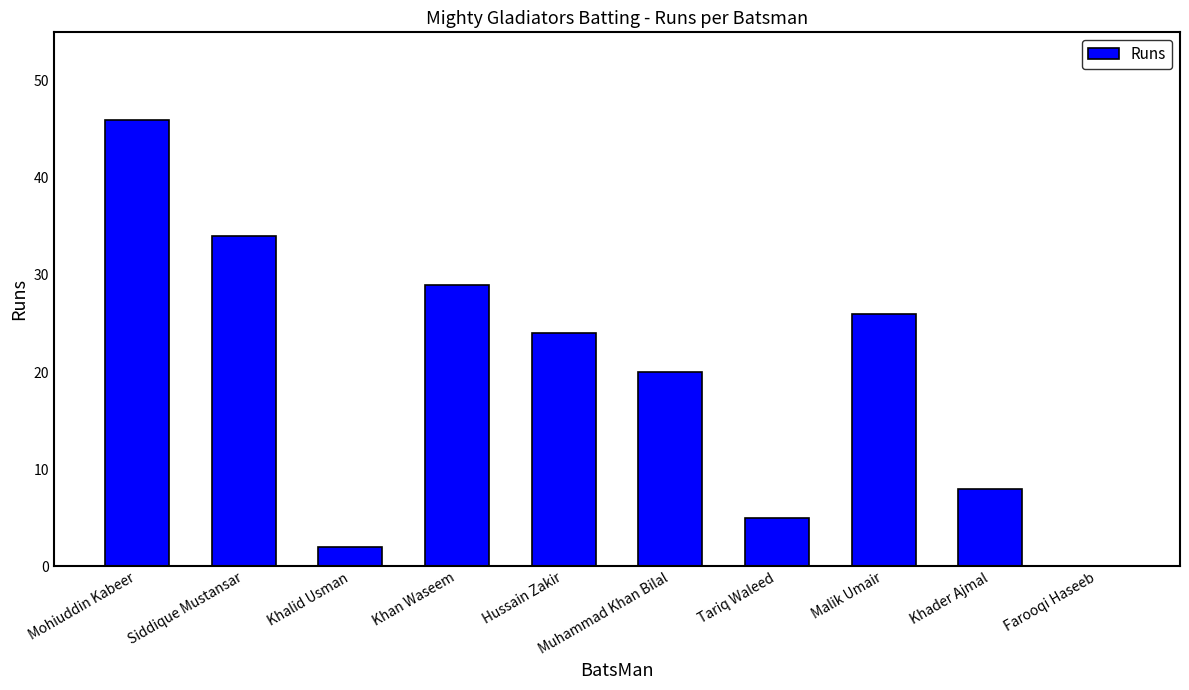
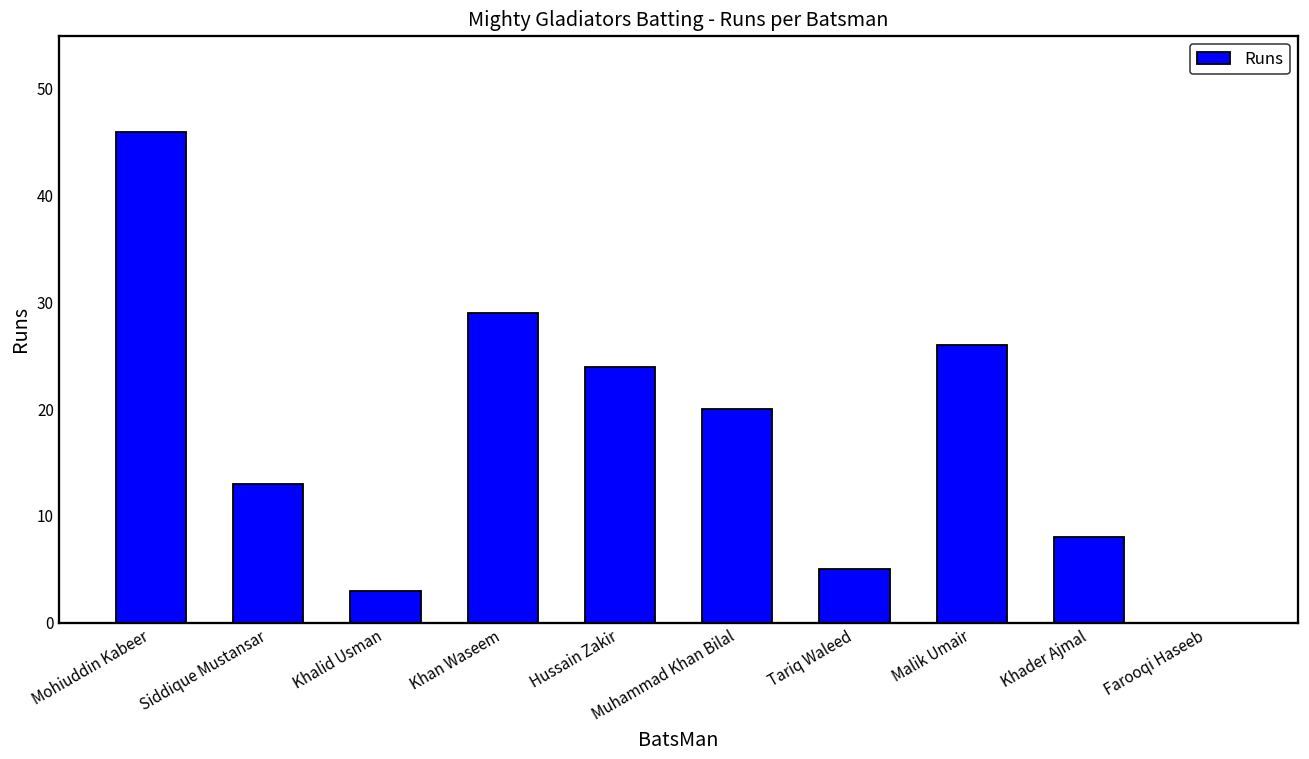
  {
    "Mohiuddin Kabeer": 46,
-   "Siddique Mustansar": 34,
-   "Khalid Usman": 2,
+   "Siddique Mustansar": 13,
+   "Khalid Usman": 3,
    "Khan Waseem": 29,
    "Hussain Zakir": 24,
    "Muhammad Khan Bilal": 20,
    "Tariq Waleed": 5,
    "Malik Umair": 26,
    "Khader Ajmal": 8,
    "Farooqi Haseeb": 0
  }
